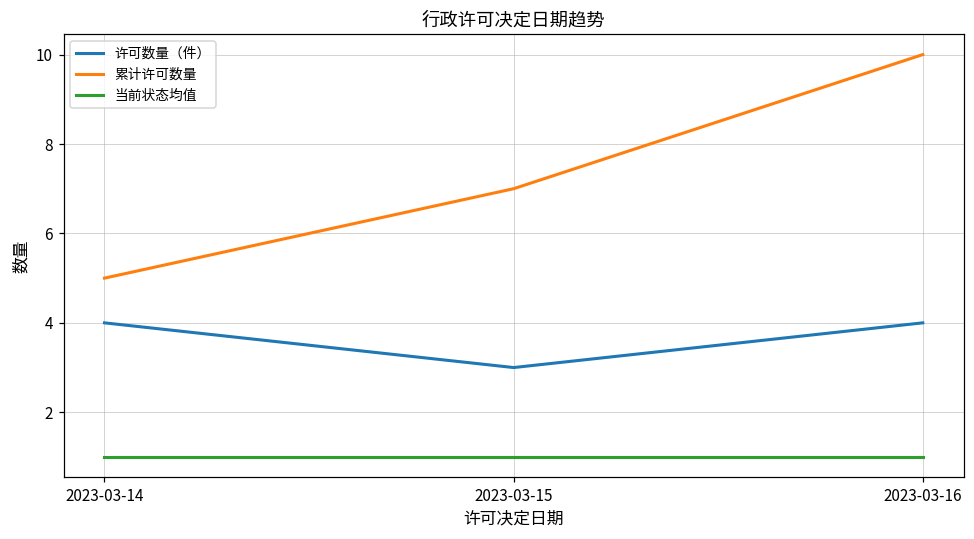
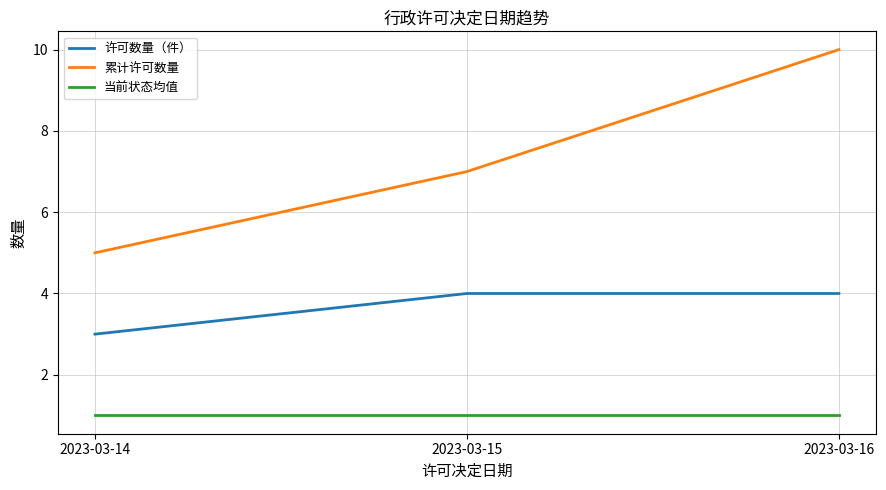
  {
    "许可数量（件）": {
-     "2023-03-14": 4,
-     "2023-03-15": 3,
+     "2023-03-14": 3,
+     "2023-03-15": 4,
      "2023-03-16": 4
    },
    "累计许可数量": {
      "2023-03-14": 5,
      "2023-03-15": 7,
      "2023-03-16": 10
    },
    "当前状态均值": {
      "2023-03-14": 1,
      "2023-03-15": 1,
      "2023-03-16": 1
    }
  }
